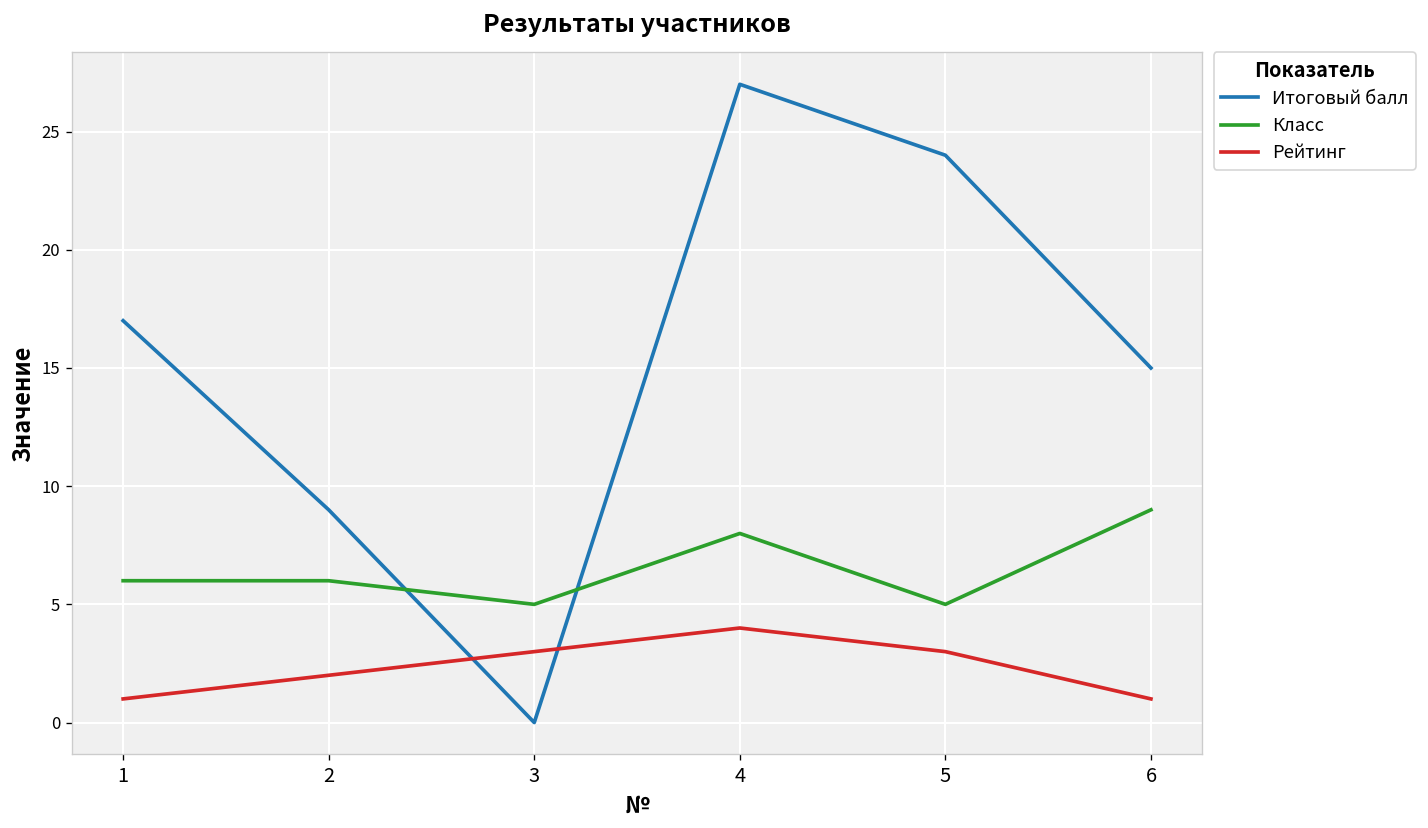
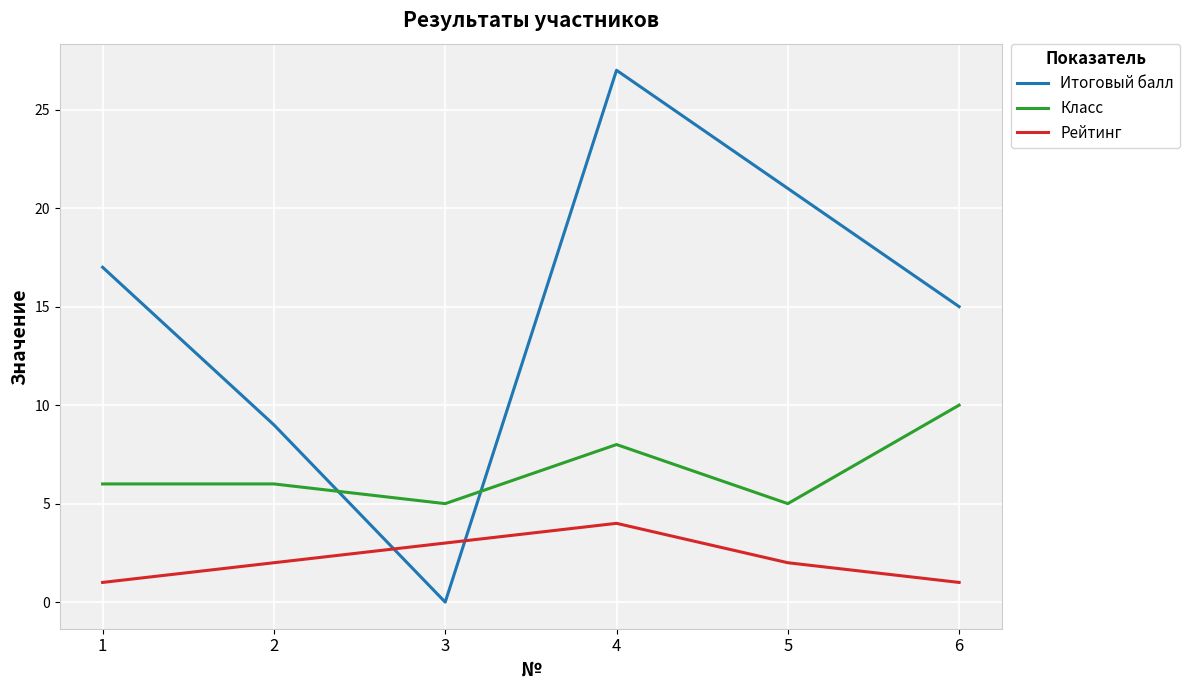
  {
    "Итоговый балл": {
      "1": 17,
      "2": 9,
      "3": 0,
      "4": 27,
-     "5": 24,
+     "5": 21,
      "6": 15
    },
    "Класс": {
      "1": 6,
      "2": 6,
      "3": 5,
      "4": 8,
      "5": 5,
-     "6": 9
+     "6": 10
    },
    "Рейтинг": {
      "1": 1,
      "2": 2,
      "3": 3,
      "4": 4,
-     "5": 3,
+     "5": 2,
      "6": 1
    }
  }
